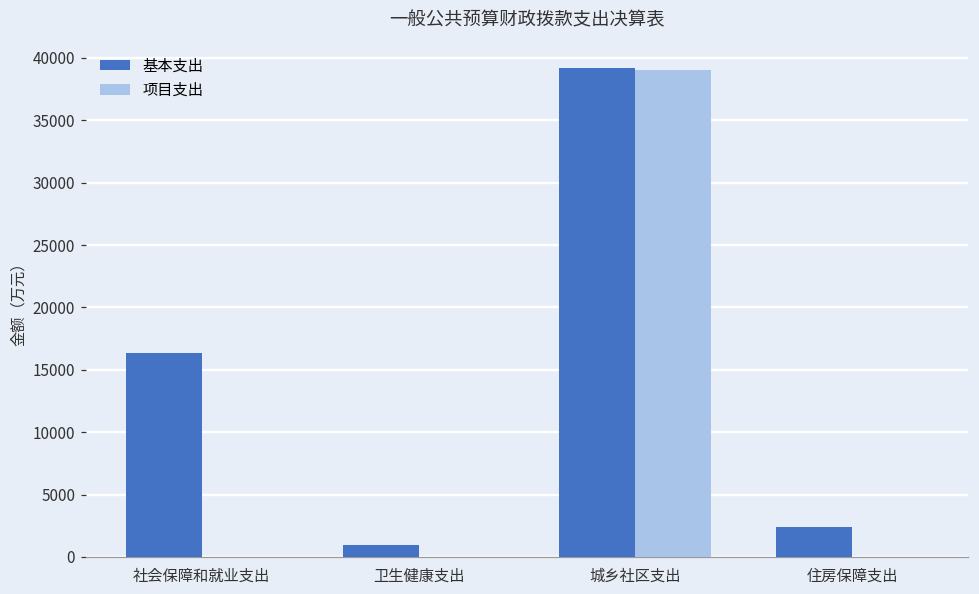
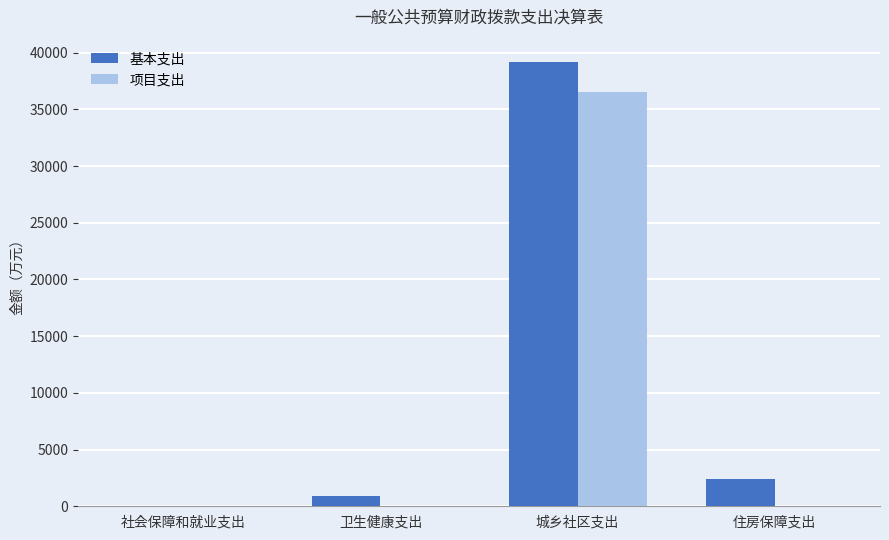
  {
    "基本支出": {
-     "社会保障和就业支出": 16400,
+     "社会保障和就业支出": 0,
      "卫生健康支出": 900,
      "城乡社区支出": 39200,
      "住房保障支出": 2400
    },
    "项目支出": {
      "社会保障和就业支出": 0,
      "卫生健康支出": 0,
-     "城乡社区支出": 39000,
+     "城乡社区支出": 36500,
      "住房保障支出": 0
    }
  }
